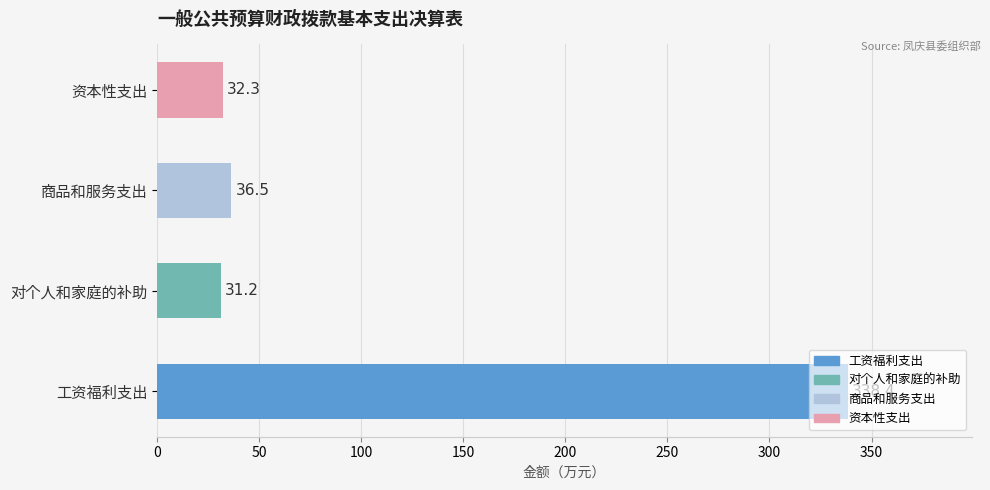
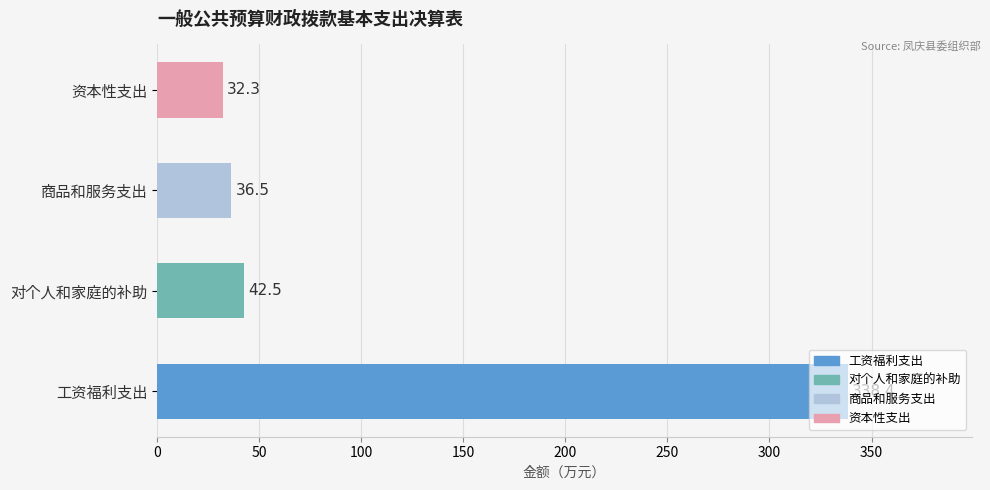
  {
    "资本性支出": 32.3,
    "商品和服务支出": 36.5,
-   "对个人和家庭的补助": 31.2
+   "对个人和家庭的补助": 42.5
  }
